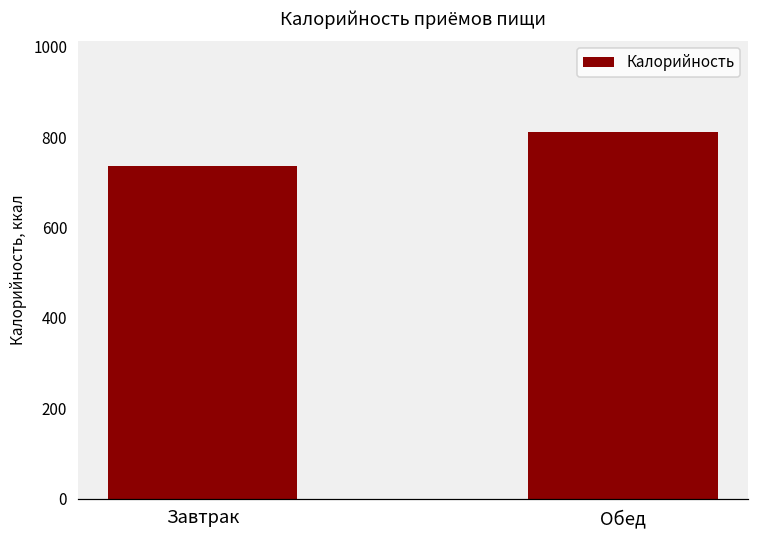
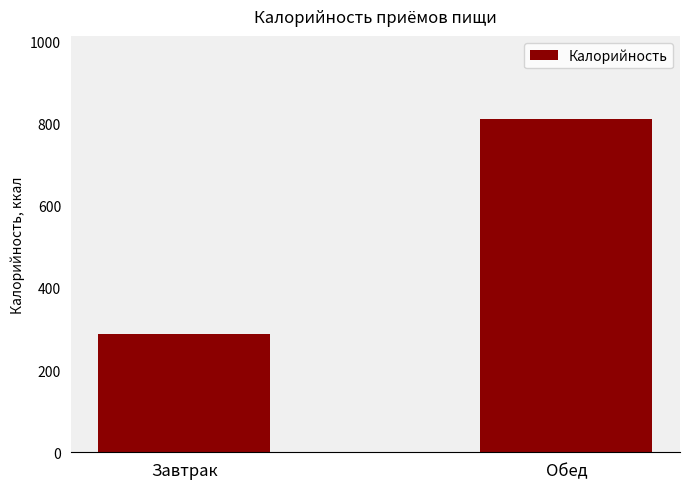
  {
-   "Завтрак": 740,
+   "Завтрак": 290,
    "Обед": 810
  }
